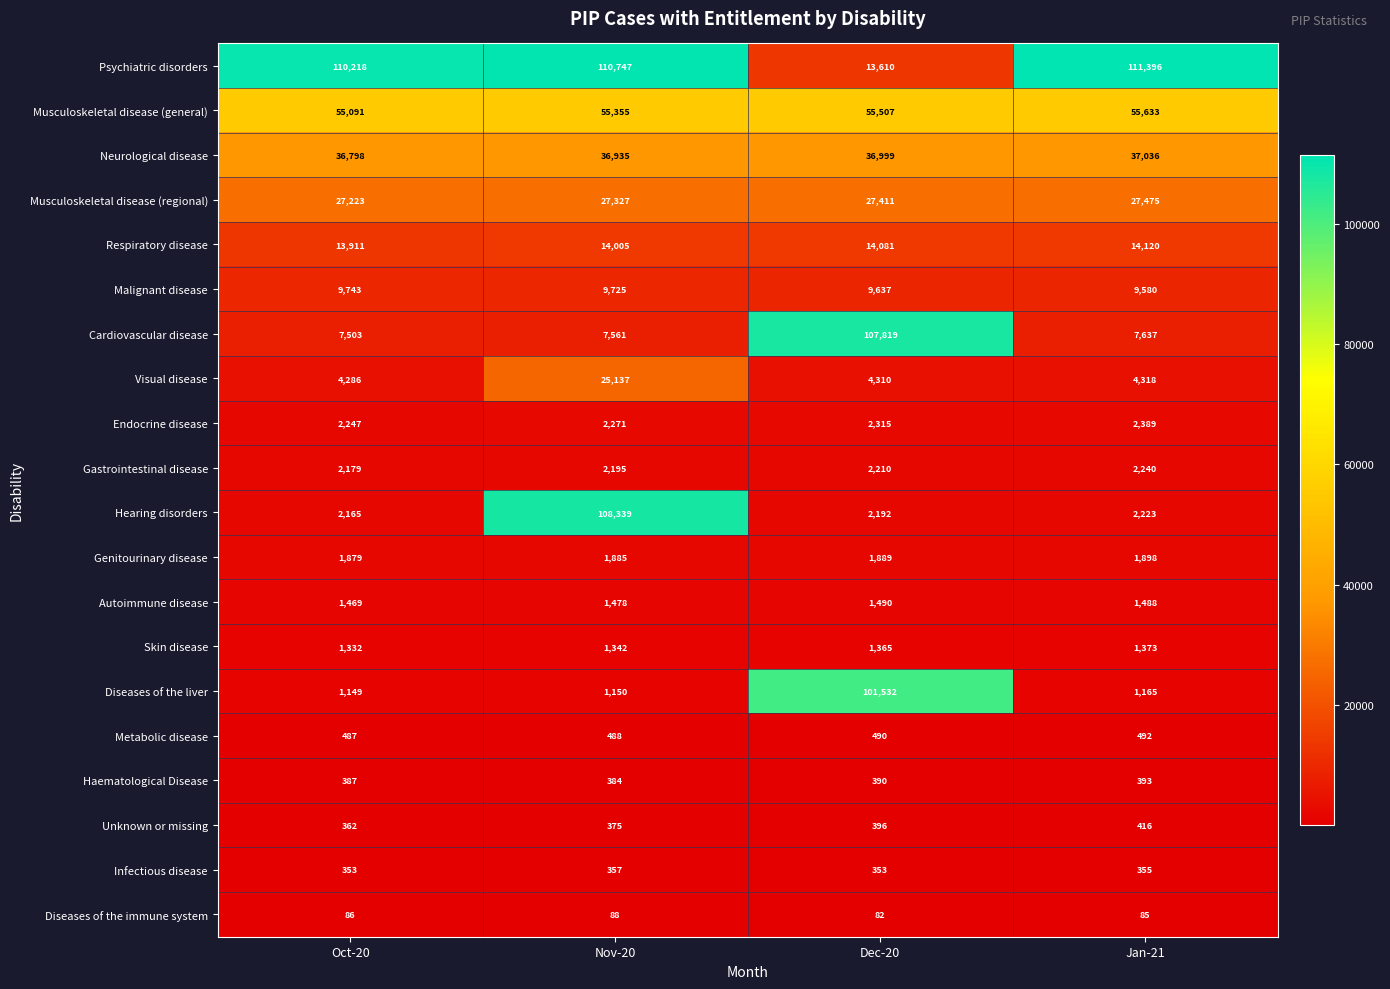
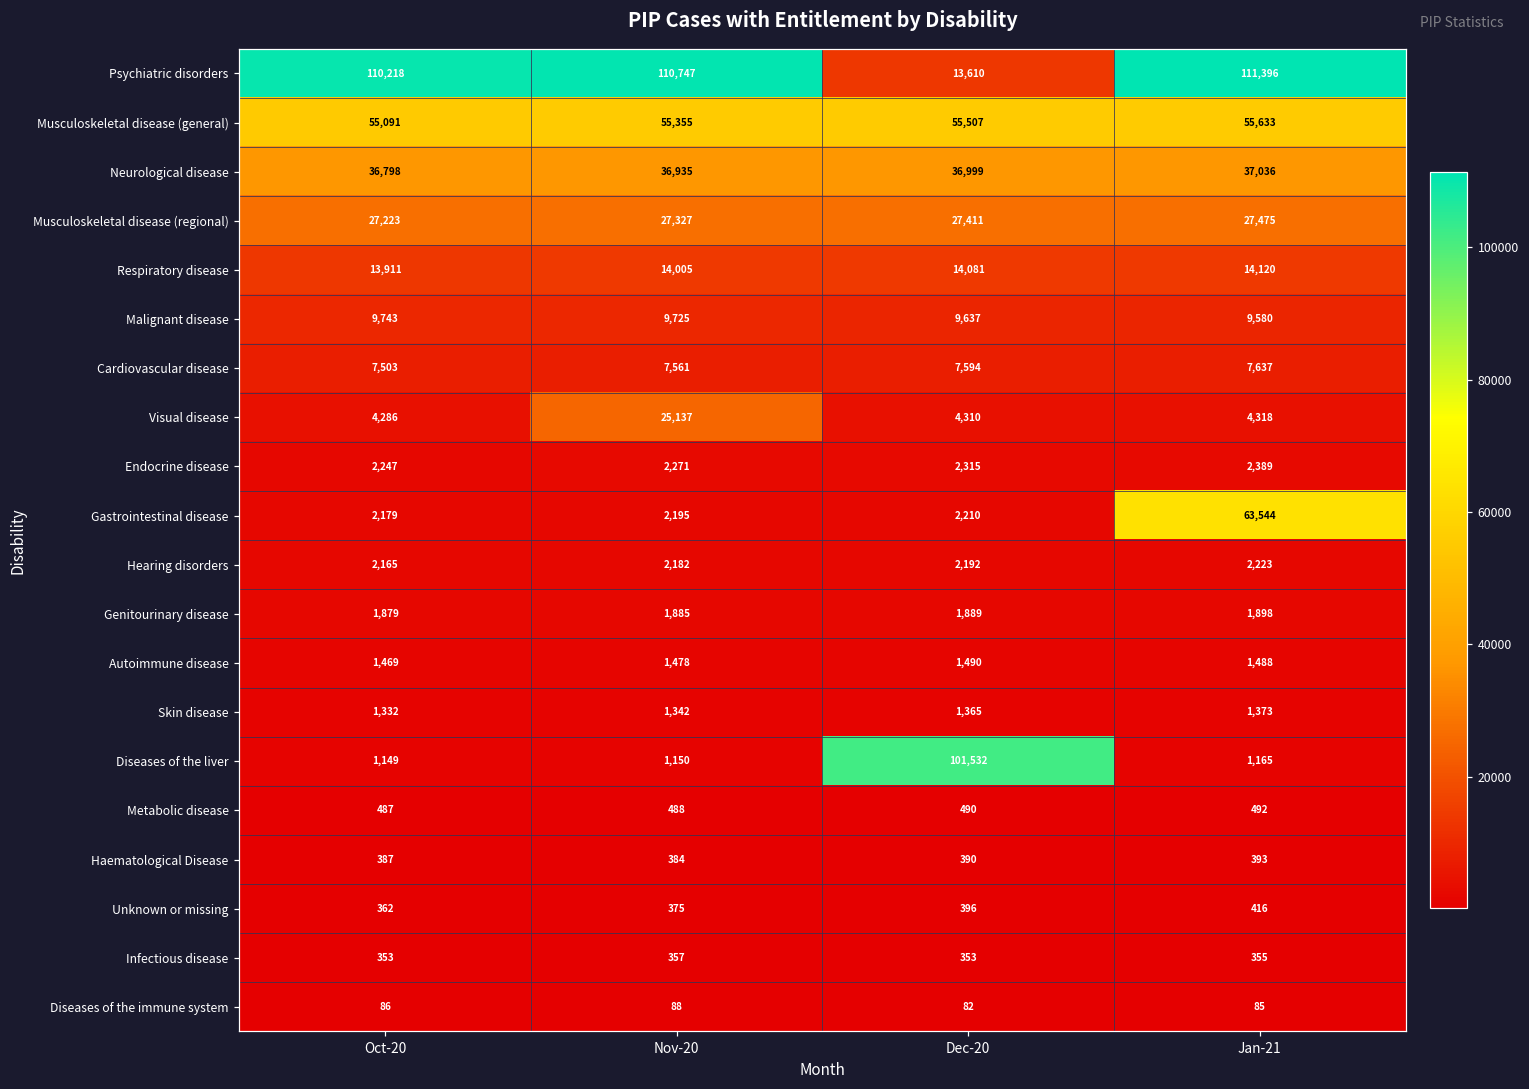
  {
    "Psychiatric disorders": {
      "Oct-20": "110,218",
      "Nov-20": "110,747",
      "Dec-20": "13,610",
      "Jan-21": "111,396"
    },
    "Musculoskeletal disease (general)": {
      "Oct-20": "55,091",
      "Nov-20": "55,355",
      "Dec-20": "55,507",
      "Jan-21": "55,633"
    },
    "Neurological disease": {
      "Oct-20": "36,798",
      "Nov-20": "36,935",
      "Dec-20": "36,999",
      "Jan-21": "37,036"
    },
    "Musculoskeletal disease (regional)": {
      "Oct-20": "27,223",
      "Nov-20": "27,327",
      "Dec-20": "27,411",
      "Jan-21": "27,475"
    },
    "Respiratory disease": {
      "Oct-20": "13,911",
      "Nov-20": "14,005",
      "Dec-20": "14,081",
      "Jan-21": "14,120"
    },
    "Malignant disease": {
      "Oct-20": "9,743",
      "Nov-20": "9,725",
      "Dec-20": "9,637",
      "Jan-21": "9,580"
    },
    "Cardiovascular disease": {
      "Oct-20": "7,503",
      "Nov-20": "7,561",
-     "Dec-20": "107,819",
+     "Dec-20": "7,594",
      "Jan-21": "7,637"
    },
    "Visual disease": {
      "Oct-20": "4,286",
      "Nov-20": "25,137",
      "Dec-20": "4,310",
      "Jan-21": "4,318"
    },
    "Endocrine disease": {
      "Oct-20": "2,247",
      "Nov-20": "2,271",
      "Dec-20": "2,315",
      "Jan-21": "2,389"
    },
    "Gastrointestinal disease": {
      "Oct-20": "2,179",
      "Nov-20": "2,195",
      "Dec-20": "2,210",
-     "Jan-21": "2,240"
+     "Jan-21": "63,544"
    },
    "Hearing disorders": {
      "Oct-20": "2,165",
-     "Nov-20": "108,339",
+     "Nov-20": "2,182",
      "Dec-20": "2,192",
      "Jan-21": "2,223"
    },
    "Genitourinary disease": {
      "Oct-20": "1,879",
      "Nov-20": "1,885",
      "Dec-20": "1,889",
      "Jan-21": "1,898"
    },
    "Autoimmune disease": {
      "Oct-20": "1,469",
      "Nov-20": "1,478",
      "Dec-20": "1,490",
      "Jan-21": "1,488"
    },
    "Skin disease": {
      "Oct-20": "1,332",
      "Nov-20": "1,342",
      "Dec-20": "1,365",
      "Jan-21": "1,373"
    },
    "Diseases of the liver": {
      "Oct-20": "1,149",
      "Nov-20": "1,150",
      "Dec-20": "101,532",
      "Jan-21": "1,165"
    },
    "Metabolic disease": {
      "Oct-20": "487",
      "Nov-20": "488",
      "Dec-20": "490",
      "Jan-21": "492"
    },
    "Haematological Disease": {
      "Oct-20": "387",
      "Nov-20": "384",
      "Dec-20": "390",
      "Jan-21": "393"
    },
    "Unknown or missing": {
      "Oct-20": "362",
      "Nov-20": "375",
      "Dec-20": "396",
      "Jan-21": "416"
    },
    "Infectious disease": {
      "Oct-20": "353",
      "Nov-20": "357",
      "Dec-20": "353",
      "Jan-21": "355"
    },
    "Diseases of the immune system": {
      "Oct-20": "86",
      "Nov-20": "88",
      "Dec-20": "82",
      "Jan-21": "85"
    }
  }
